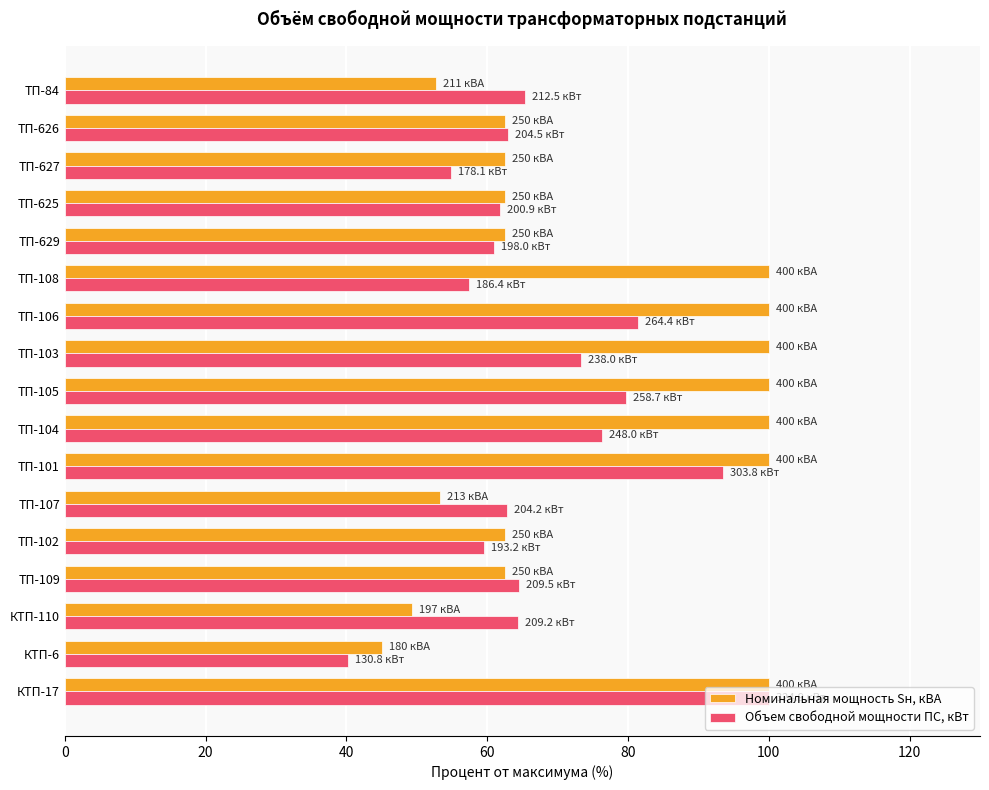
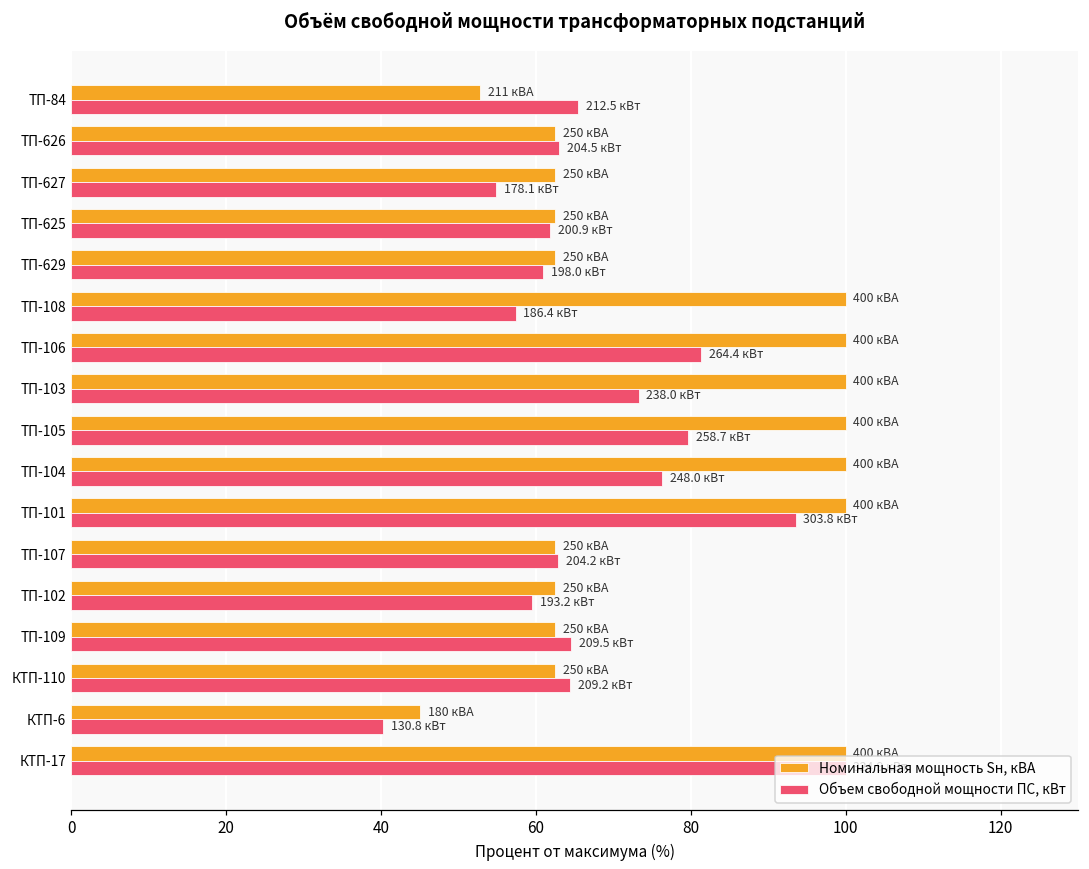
  {
    "Номинальная мощность Sн, кВА": {
-     "ТП-107": 213,
-     "КТП-110": 197
+     "ТП-107": 250,
+     "КТП-110": 250
    }
  }
